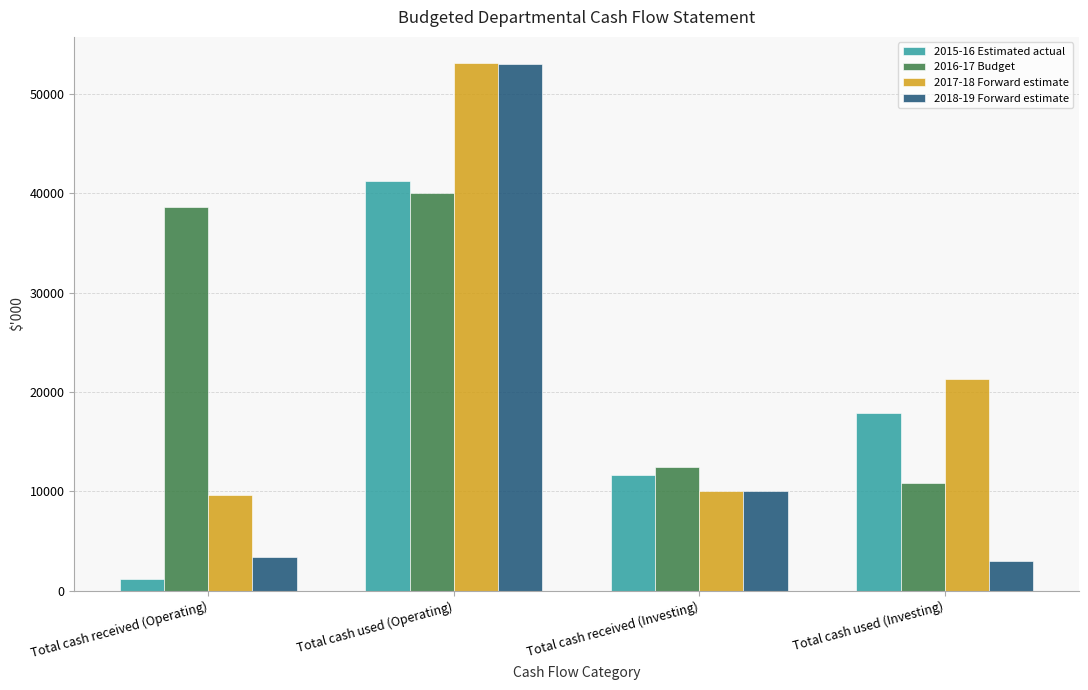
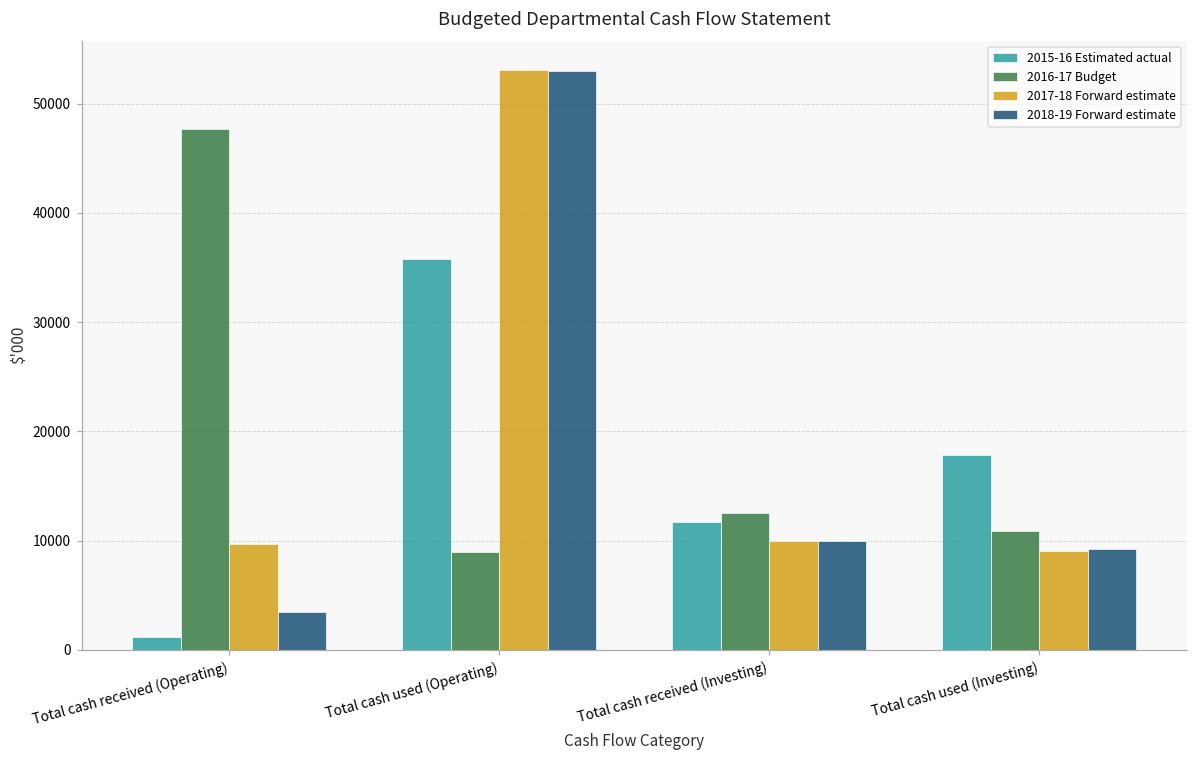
  {
    "2015-16 Estimated actual": {
      "Total cash received (Operating)": 1000,
-     "Total cash used (Operating)": 41000,
+     "Total cash used (Operating)": 36000,
      "Total cash received (Investing)": 12000,
      "Total cash used (Investing)": 18000
    },
    "2016-17 Budget": {
-     "Total cash received (Operating)": 39000,
-     "Total cash used (Operating)": 40000,
+     "Total cash received (Operating)": 48000,
+     "Total cash used (Operating)": 9000,
      "Total cash received (Investing)": 13000,
      "Total cash used (Investing)": 11000
    },
    "2017-18 Forward estimate": {
      "Total cash received (Operating)": 10000,
      "Total cash used (Operating)": 53000,
      "Total cash received (Investing)": 10000,
-     "Total cash used (Investing)": 21000
+     "Total cash used (Investing)": 9000
    },
    "2018-19 Forward estimate": {
      "Total cash received (Operating)": 3000,
      "Total cash used (Operating)": 53000,
      "Total cash received (Investing)": 10000,
-     "Total cash used (Investing)": 3000
+     "Total cash used (Investing)": 9000
    }
  }
